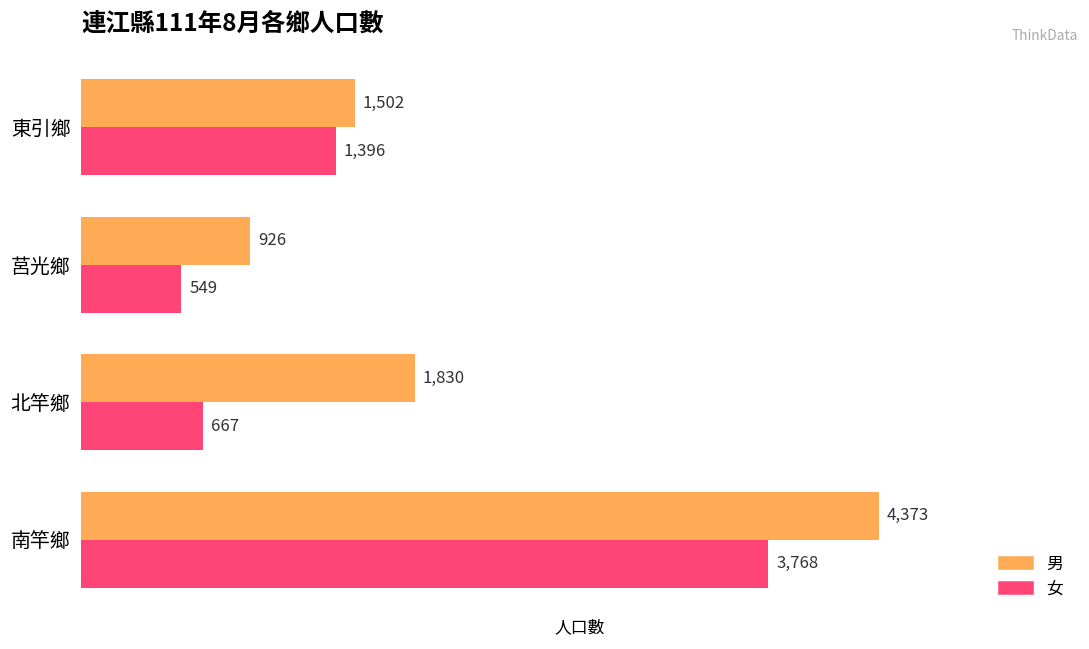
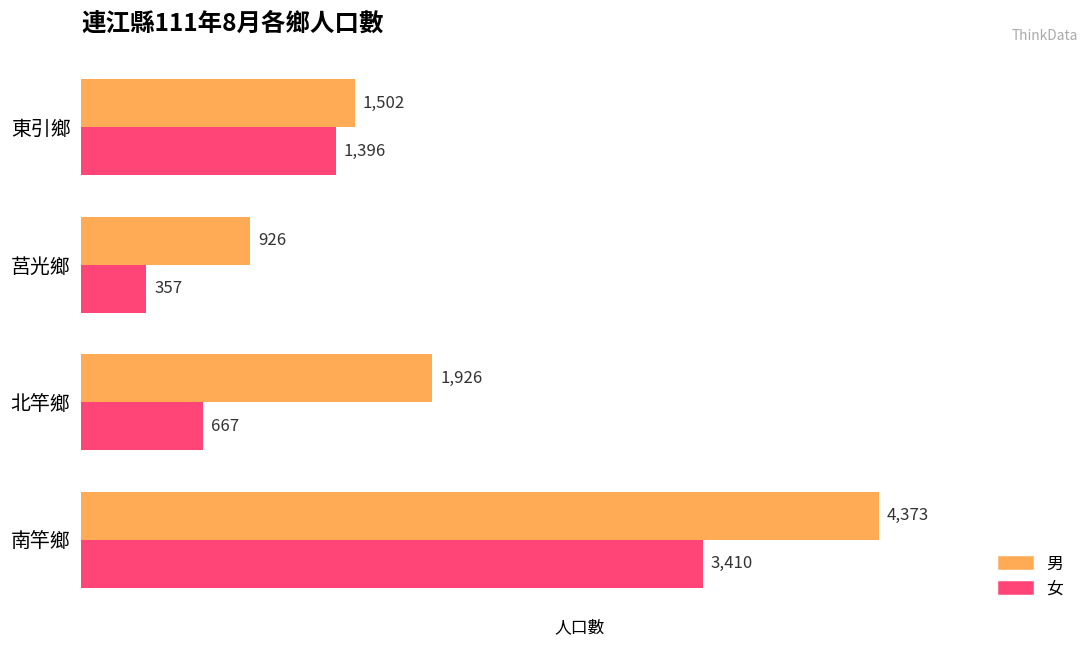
  {
    "男": {
      "東引鄉": "1,502",
      "莒光鄉": "926",
-     "北竿鄉": "1,830",
+     "北竿鄉": "1,926",
      "南竿鄉": "4,373"
    },
    "女": {
      "東引鄉": "1,396",
-     "莒光鄉": "549",
+     "莒光鄉": "357",
      "北竿鄉": "667",
-     "南竿鄉": "3,768"
+     "南竿鄉": "3,410"
    }
  }
